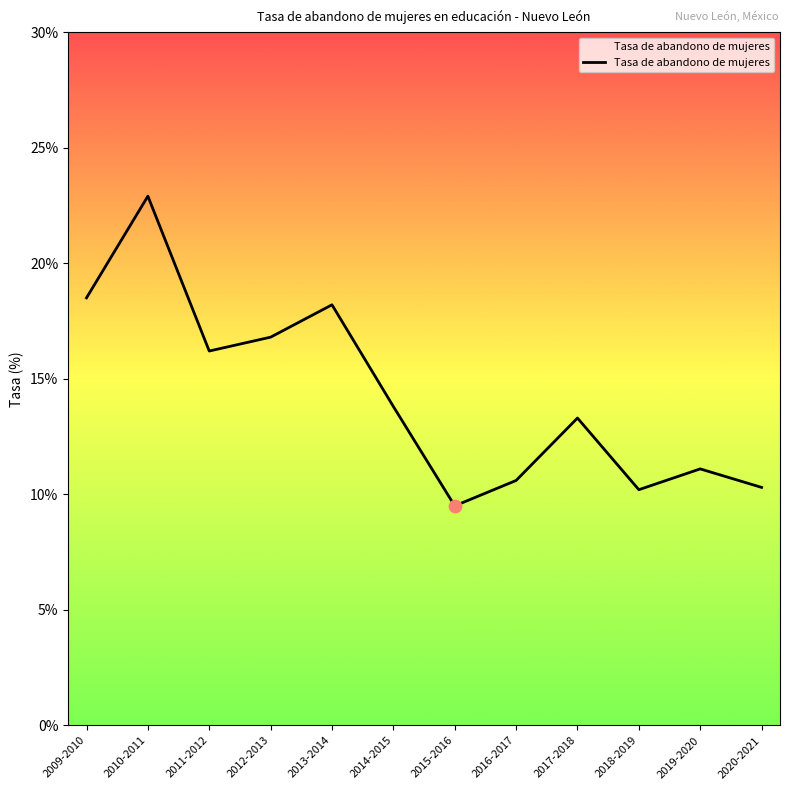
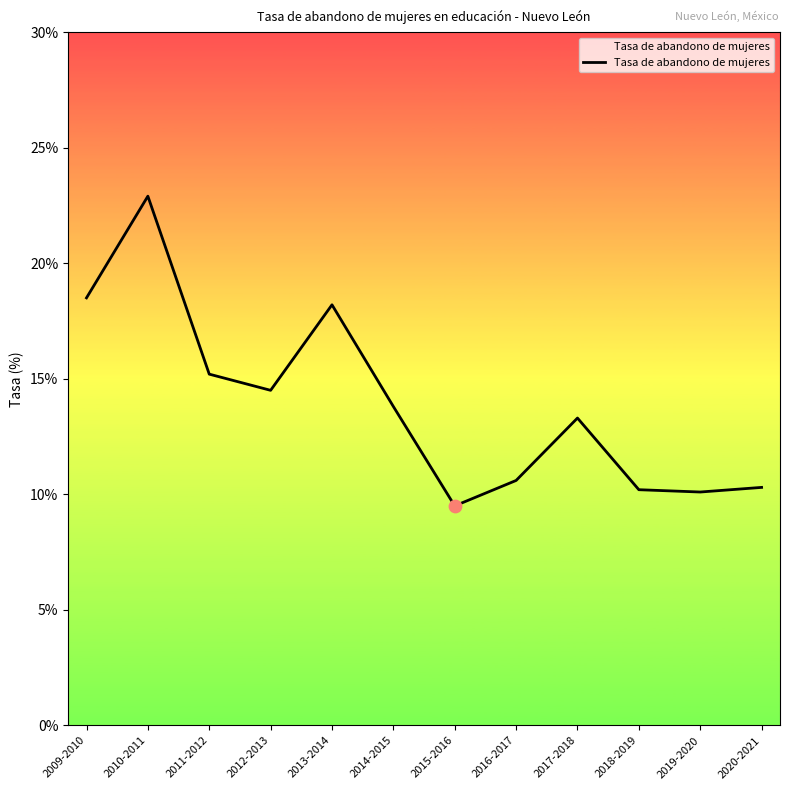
  {
    "Tasa de abandono de mujeres": {
      "2009-2010": "18.5%",
      "2010-2011": "22.9%",
-     "2011-2012": "16.2%",
-     "2012-2013": "16.8%",
+     "2011-2012": "15.2%",
+     "2012-2013": "14.5%",
      "2013-2014": "18.2%",
      "2014-2015": "13.8%",
      "2016-2017": "10.6%",
      "2017-2018": "13.3%",
      "2018-2019": "10.2%",
-     "2019-2020": "11.1%",
+     "2019-2020": "10.1%",
      "2020-2021": "10.3%"
    }
  }
